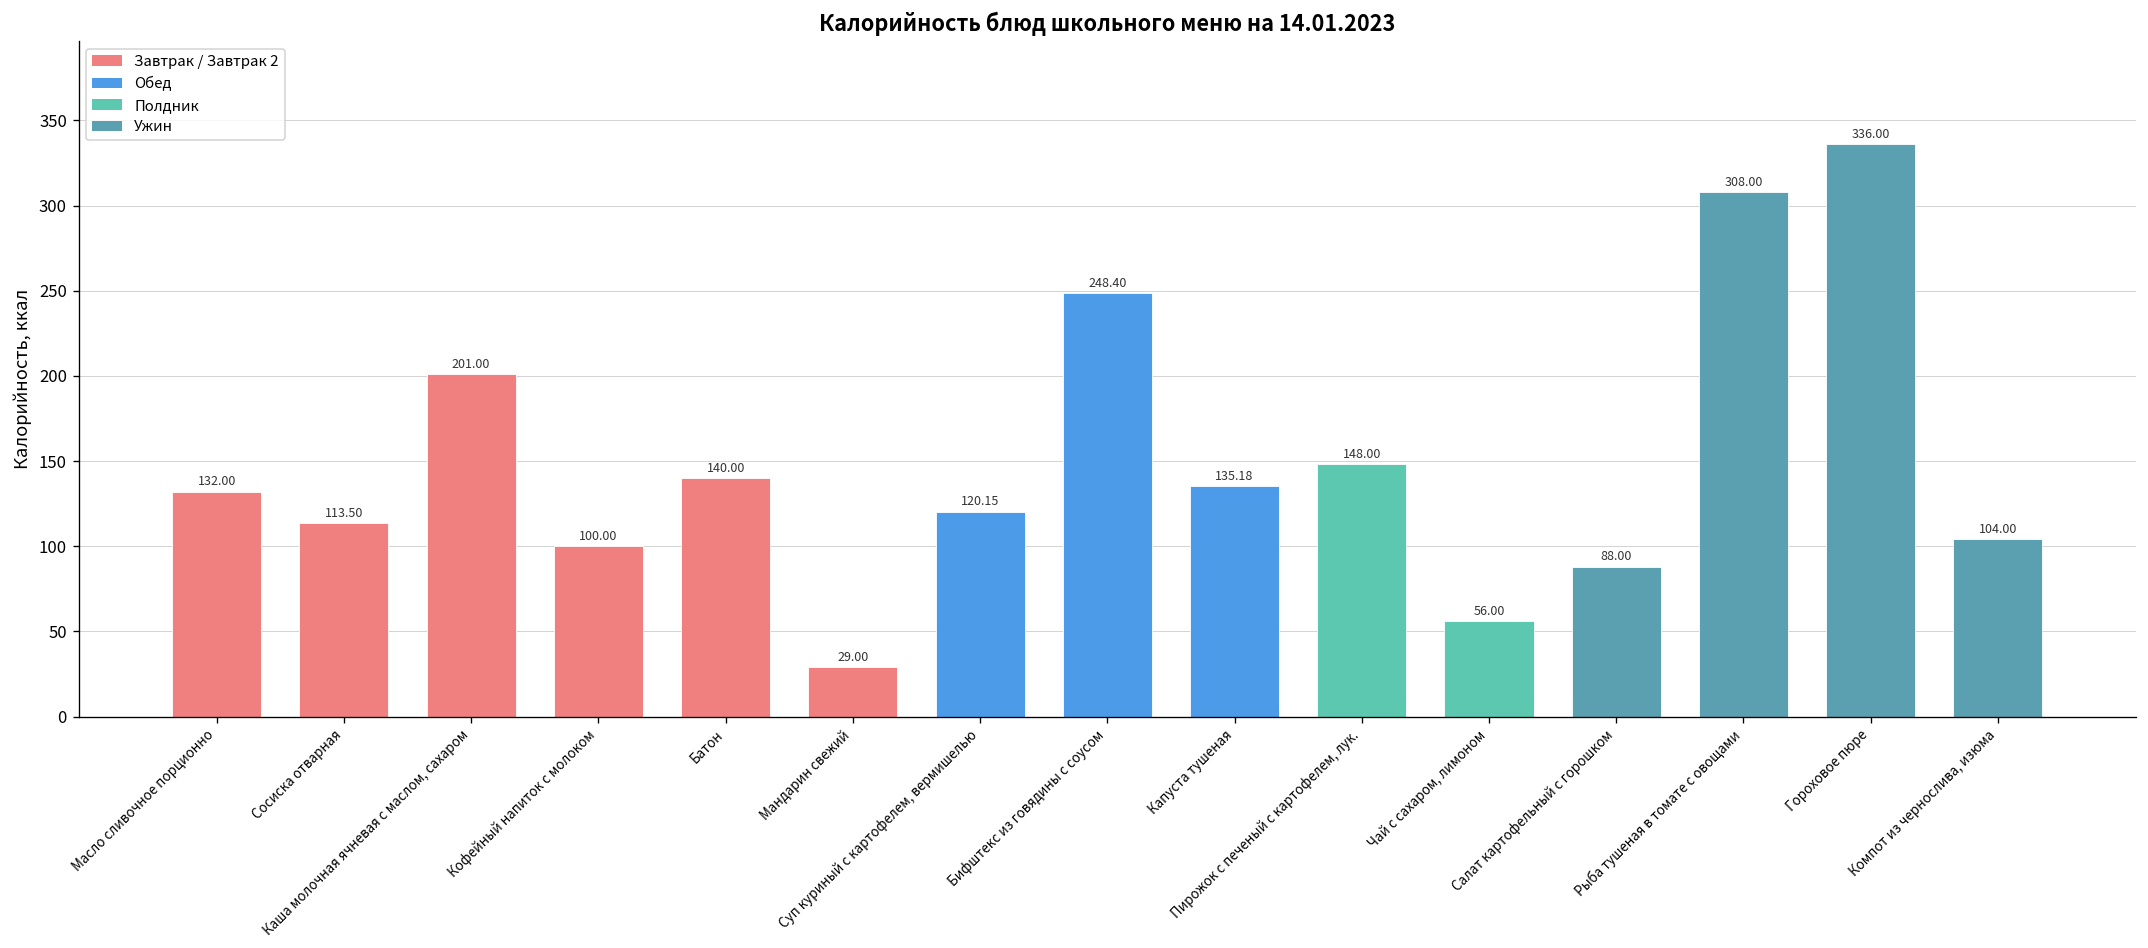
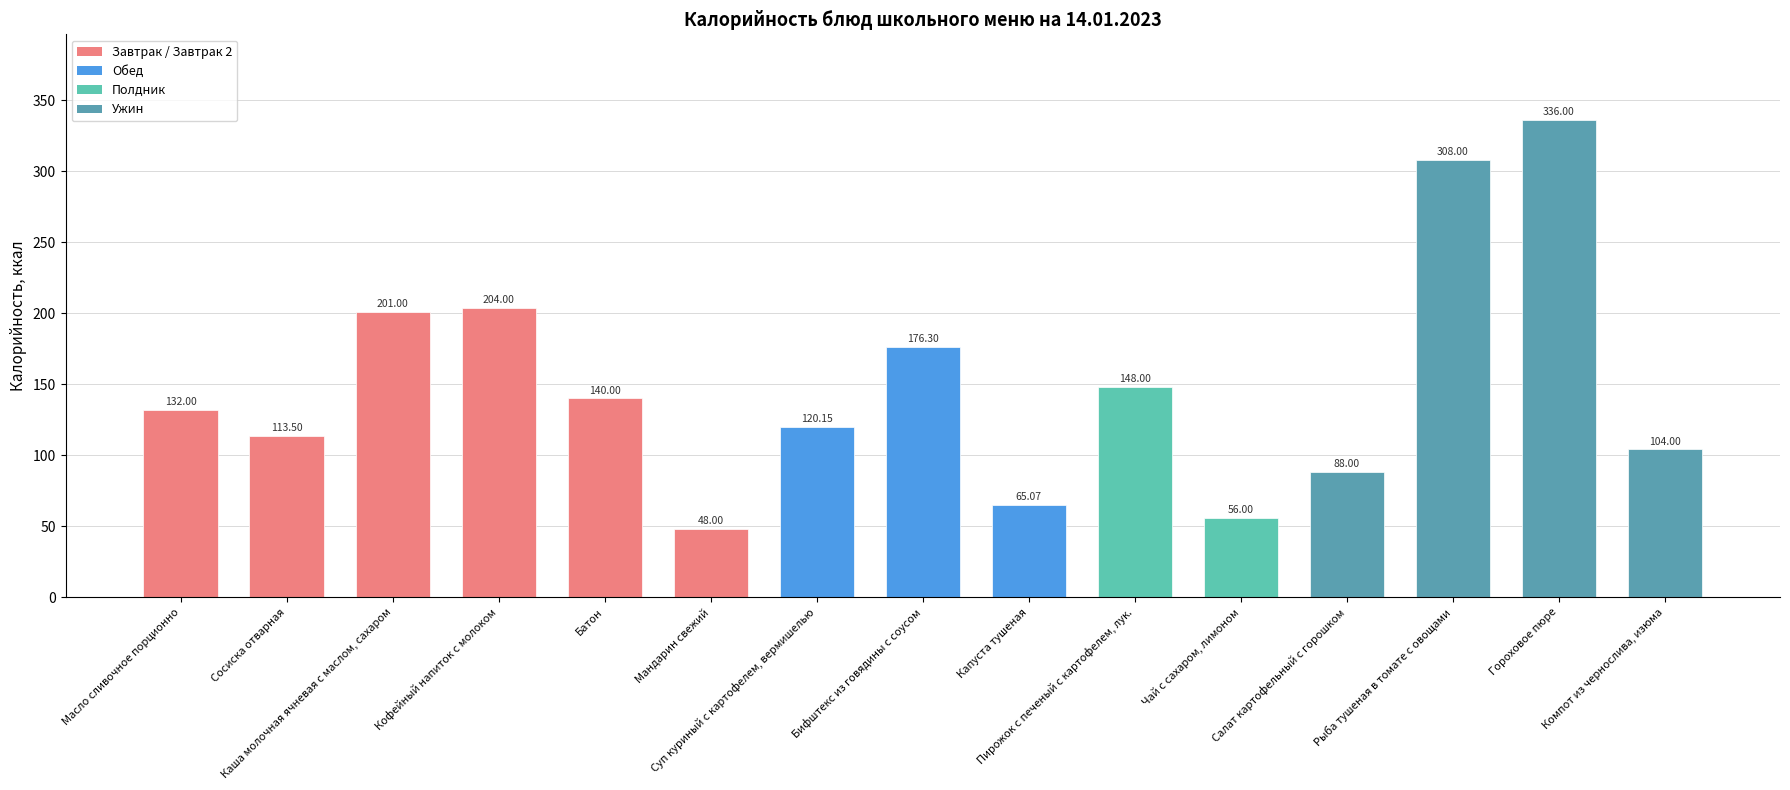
  {
    "Масло сливочное порционно": 132.00,
    "Сосиска отварная": 113.50,
    "Каша молочная ячневая с маслом, сахаром": 201.00,
-   "Кофейный напиток с молоком": 100.00,
+   "Кофейный напиток с молоком": 204.00,
    "Батон": 140.00,
-   "Мандарин свежий": 29.00,
+   "Мандарин свежий": 48.00,
    "Суп куриный с картофелем, вермишелью": 120.15,
-   "Бифштекс из говядины с соусом": 248.40,
-   "Капуста тушеная": 135.18,
+   "Бифштекс из говядины с соусом": 176.30,
+   "Капуста тушеная": 65.07,
    "Пирожок с печеный с картофелем, лук.": 148.00,
    "Чай с сахаром, лимоном": 56.00,
    "Салат картофельный с горошком": 88.00,
    "Рыба тушеная в томате с овощами": 308.00,
    "Гороховое пюре": 336.00,
    "Компот из чернослива, изюма": 104.00
  }
